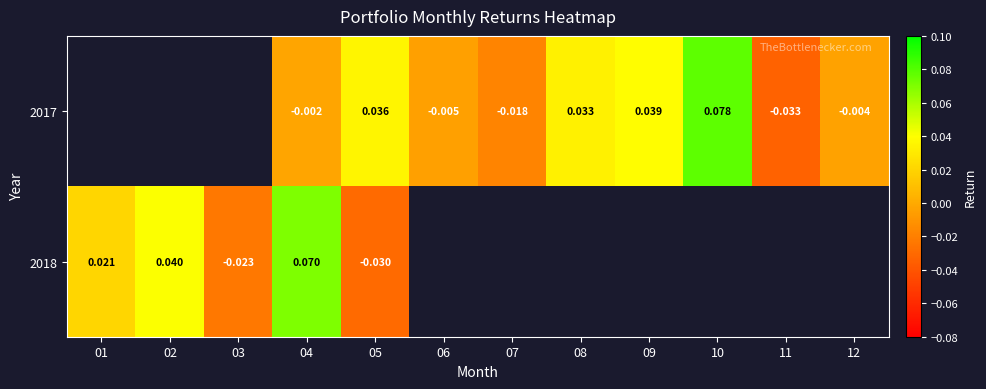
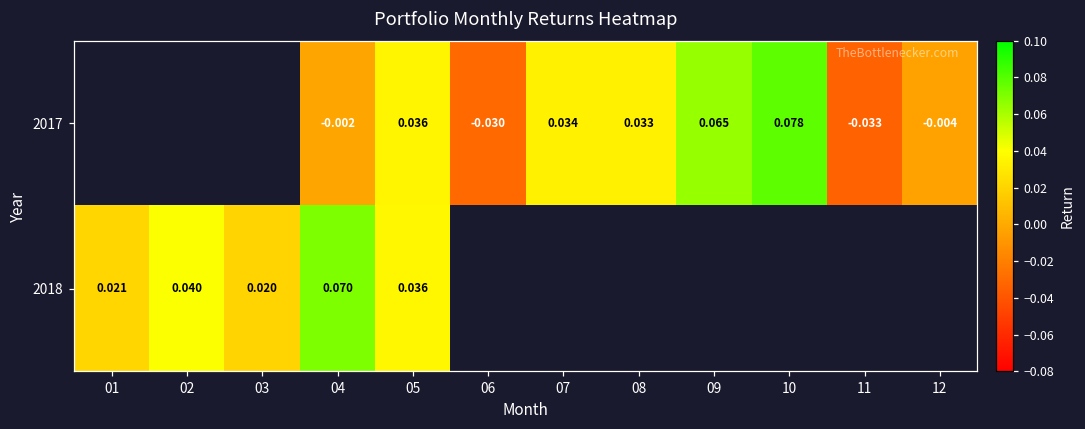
  {
    "2017": {
      "04": -0.002,
      "05": 0.036,
-     "06": -0.005,
-     "07": -0.018,
+     "06": -0.030,
+     "07": 0.034,
      "08": 0.033,
-     "09": 0.039,
+     "09": 0.065,
      "10": 0.078,
      "12": -0.004
    },
    "2018": {
      "01": 0.021,
      "02": 0.040,
-     "03": -0.023,
+     "03": 0.020,
      "04": 0.070,
-     "05": -0.030
+     "05": 0.036
    }
  }
